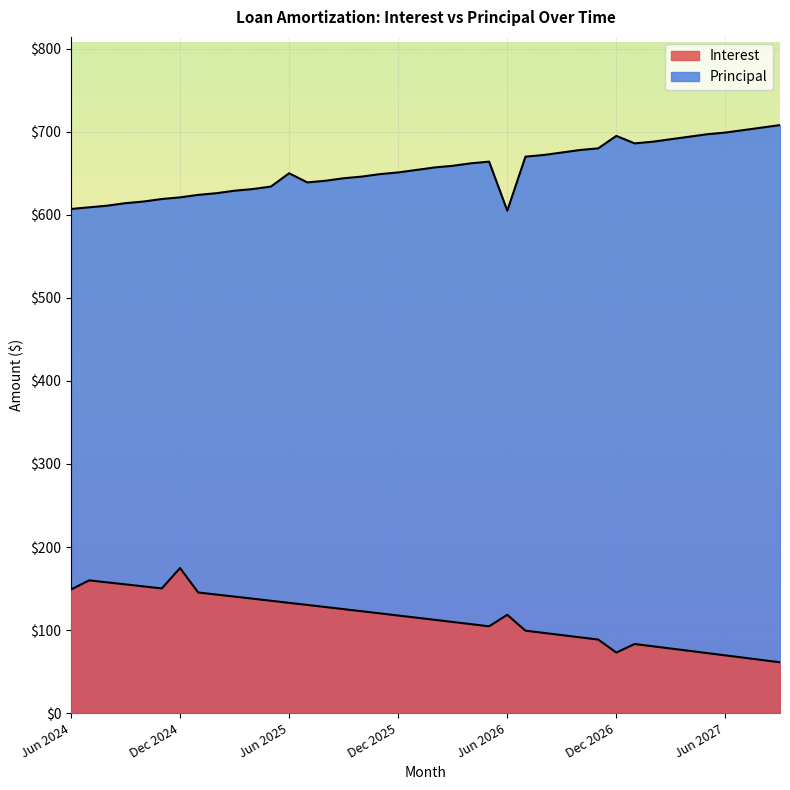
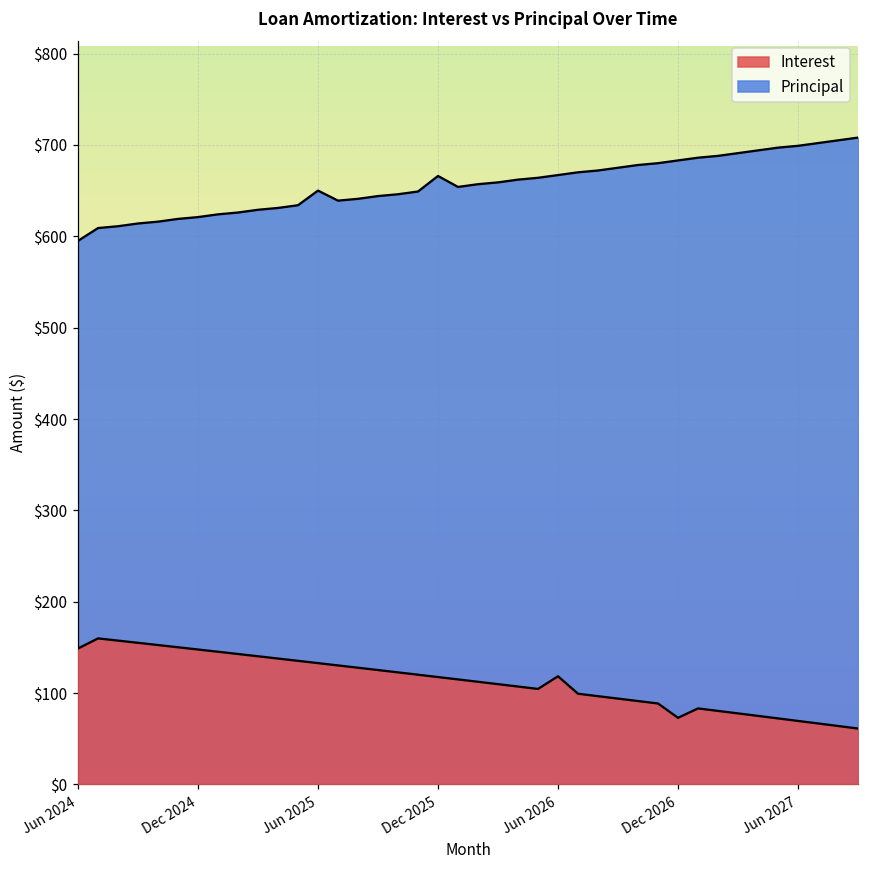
  {
    "Interest": {
      "Jun 2024": "$150",
-     "Dec 2024": "$170",
+     "Dec 2024": "$150",
      "Jun 2025": "$130",
      "Dec 2025": "$120",
      "Jun 2026": "$120",
      "Dec 2026": "$70",
      "Jun 2027": "$70"
    },
    "Principal": {
-     "Jun 2024": "$610",
+     "Jun 2024": "$600",
      "Dec 2024": "$620",
      "Jun 2025": "$650",
-     "Dec 2025": "$650",
-     "Jun 2026": "$610",
-     "Dec 2026": "$700",
+     "Dec 2025": "$670",
+     "Jun 2026": "$670",
+     "Dec 2026": "$680",
      "Jun 2027": "$700"
    }
  }
